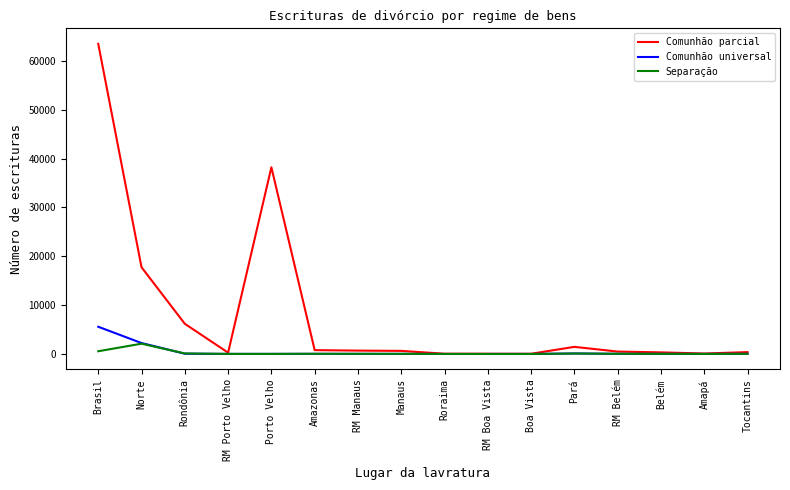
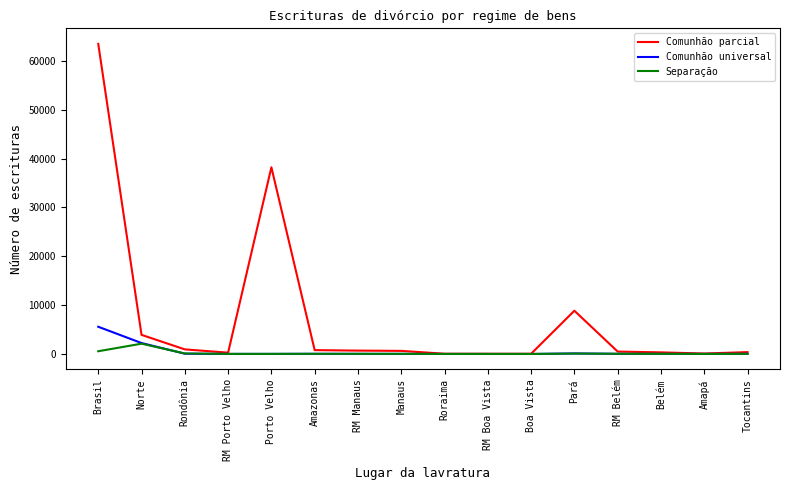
  {
    "Comunhão parcial": {
      "Brasil": 63000,
-     "Norte": 18000,
-     "Rondônia": 6000,
+     "Norte": 4000,
+     "Rondônia": 1000,
      "Porto Velho": 38000,
      "Amazonas": 1000,
      "RM Manaus": 1000,
      "Manaus": 1000,
-     "Pará": 1000
+     "Pará": 9000
    },
    "Comunhão universal": {
      "Brasil": 6000
    },
    "Separação": {
      "Brasil": 1000
    }
  }
